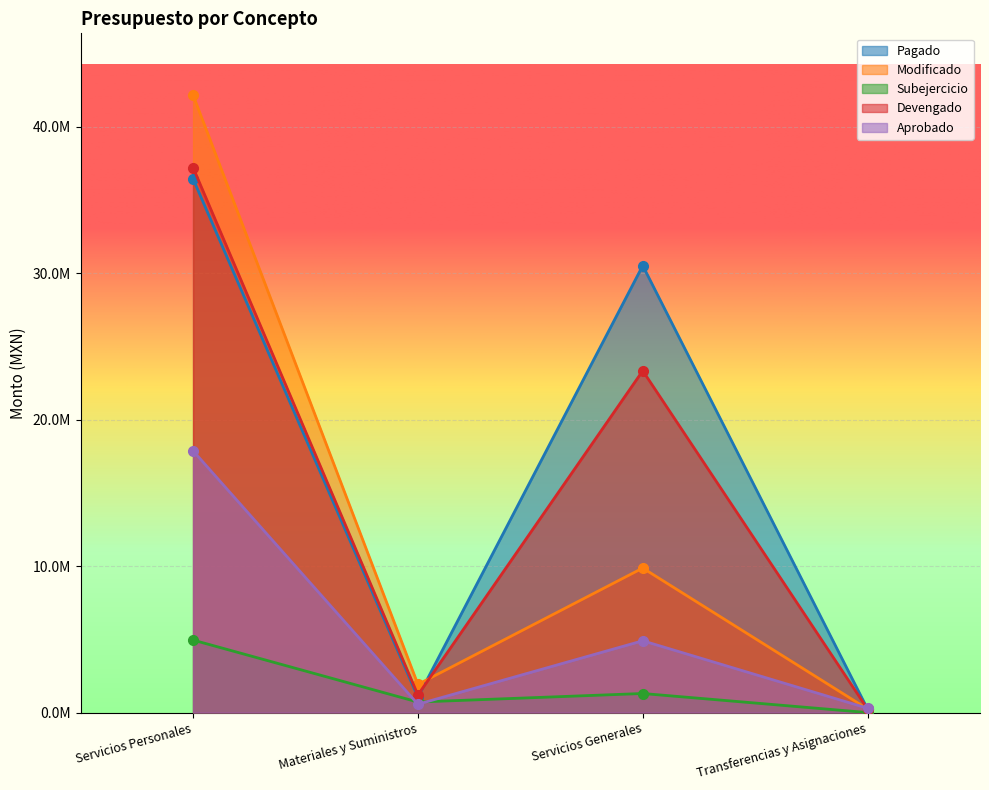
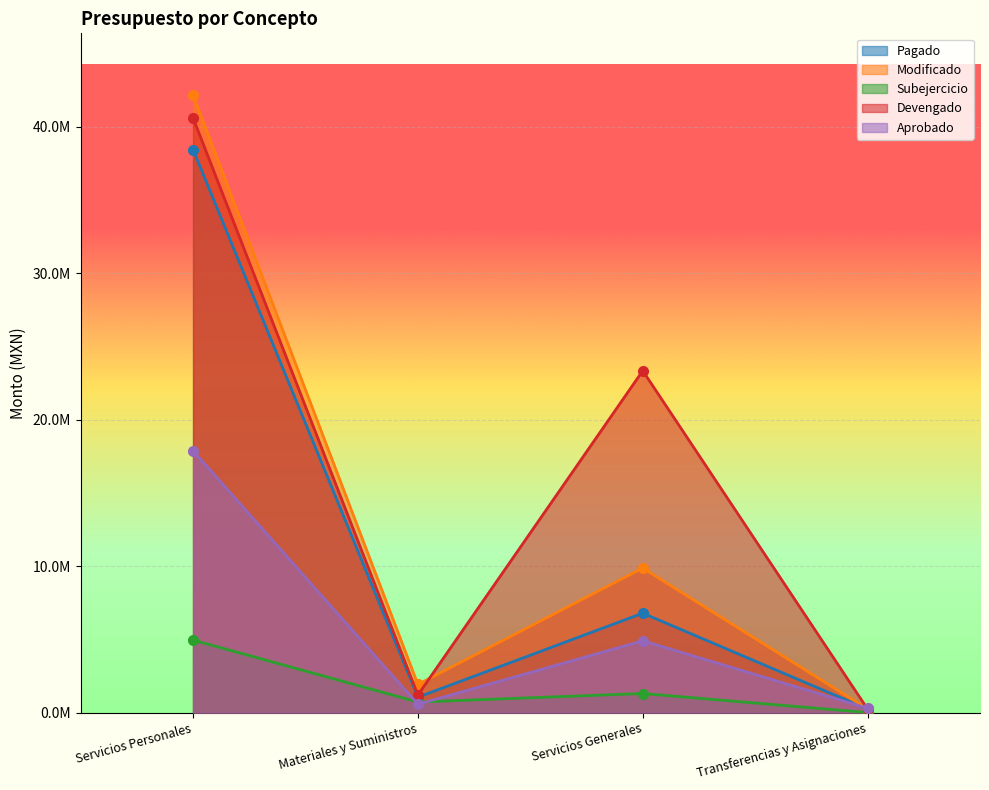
  {
    "Pagado": {
-     "Servicios Personales": 36400000,
-     "Servicios Generales": 30500000
+     "Servicios Personales": 38400000,
+     "Servicios Generales": 6800000
    },
    "Modificado": {
      "Servicios Personales": 42200000,
      "Materiales y Suministros": 1900000,
      "Servicios Generales": 9900000
    },
    "Subejercicio": {
      "Servicios Personales": 5000000,
      "Servicios Generales": 1300000,
      "Transferencias y Asignaciones": 0
    },
    "Devengado": {
-     "Servicios Personales": 37200000,
+     "Servicios Personales": 40600000,
      "Servicios Generales": 23300000
    },
    "Aprobado": {
      "Servicios Personales": 17900000,
      "Servicios Generales": 4900000
    }
  }
